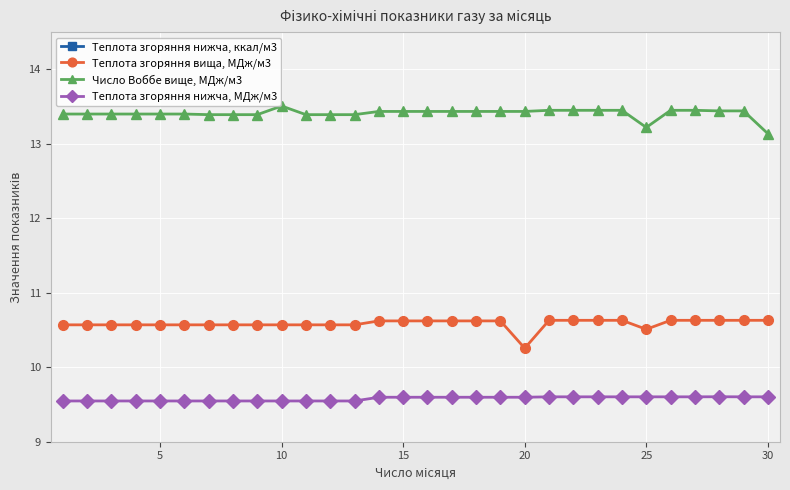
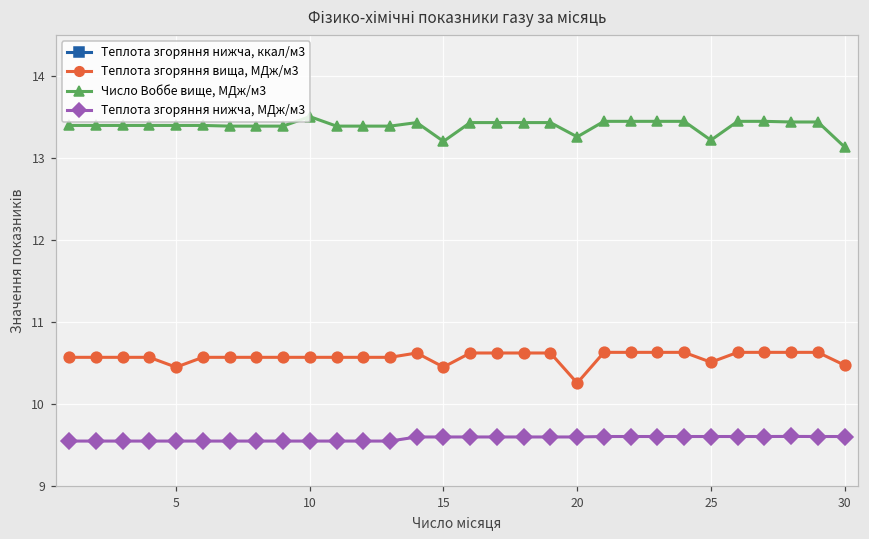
  {
    "Теплота згоряння вища, МДж/м3": {
-     "5": 10.6,
+     "5": 10.4,
      "10": 10.6,
-     "15": 10.6,
+     "15": 10.5,
      "20": 10.3,
      "25": 10.5,
-     "30": 10.6
+     "30": 10.5
    },
    "Число Воббе вище, МДж/м3": {
      "5": 13.4,
      "10": 13.5,
-     "15": 13.4,
-     "20": 13.4,
+     "15": 13.2,
+     "20": 13.3,
      "25": 13.2,
      "30": 13.1
    },
    "Теплота згоряння нижча, МДж/м3": {
      "5": 9.5,
      "10": 9.5,
      "15": 9.6,
      "20": 9.6,
      "25": 9.6,
      "30": 9.6
    }
  }
